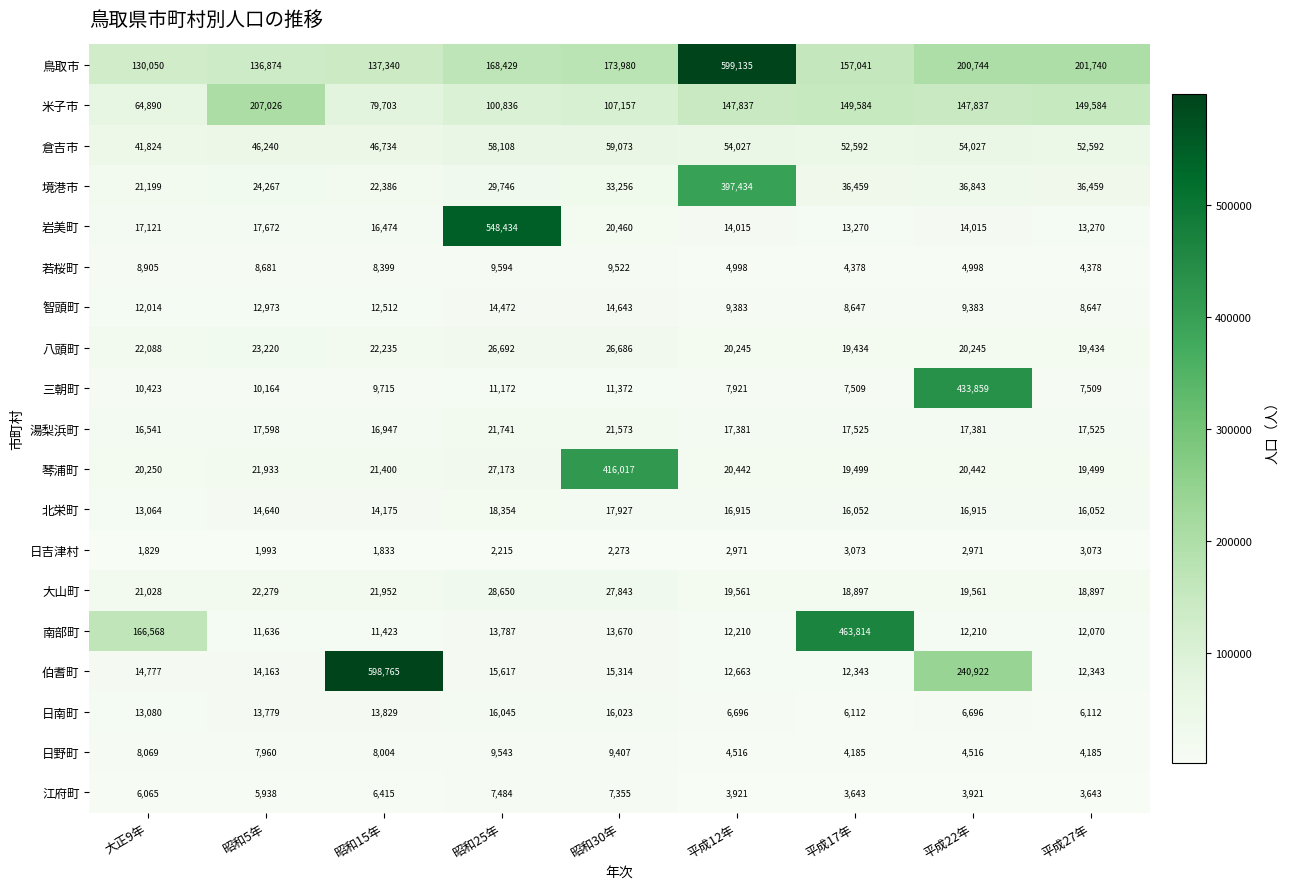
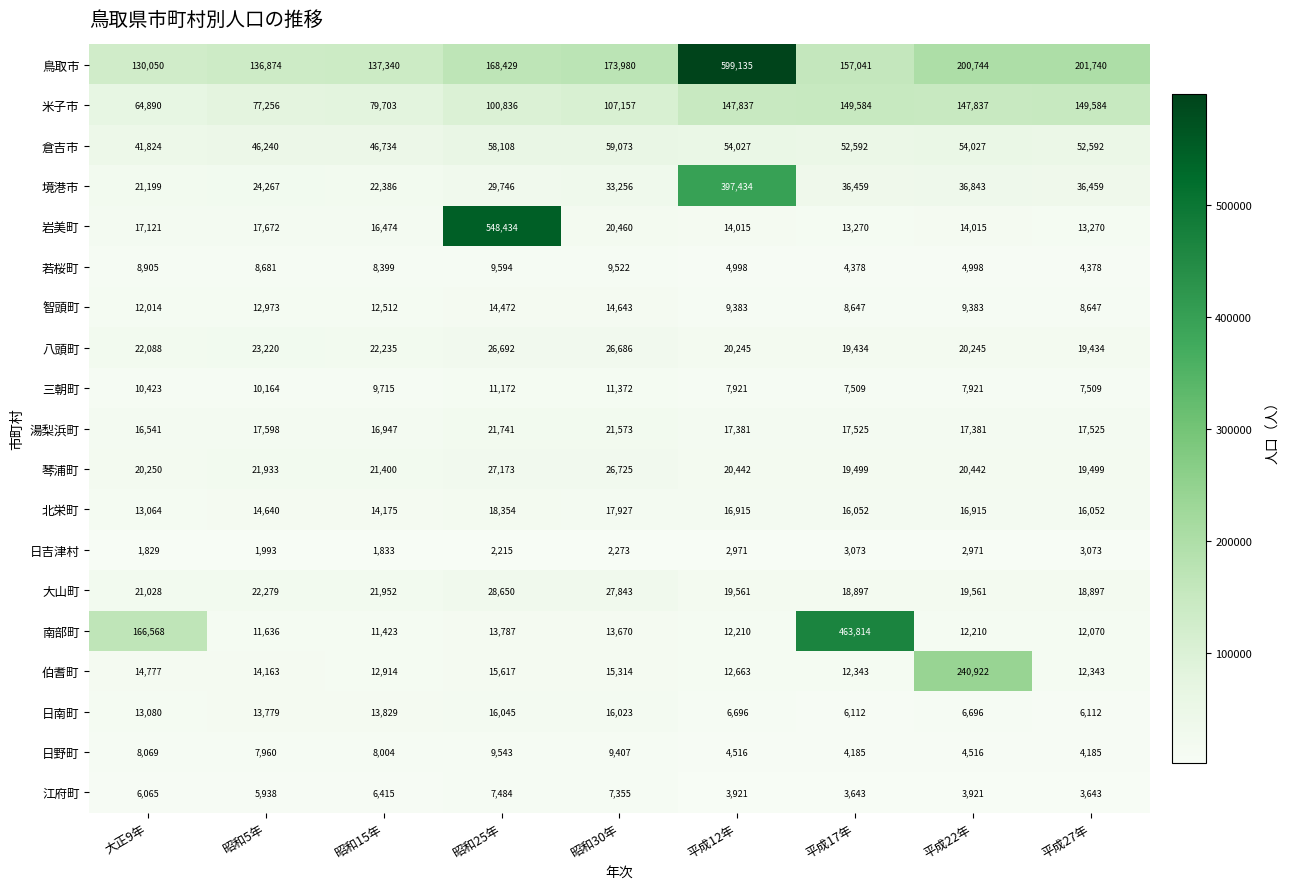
  {
    "鳥取市": {
      "大正9年": "130,050",
      "昭和5年": "136,874",
      "昭和15年": "137,340",
      "昭和25年": "168,429",
      "昭和30年": "173,980",
      "平成12年": "599,135",
      "平成17年": "157,041",
      "平成22年": "200,744",
      "平成27年": "201,740"
    },
    "米子市": {
      "大正9年": "64,890",
-     "昭和5年": "207,026",
+     "昭和5年": "77,256",
      "昭和15年": "79,703",
      "昭和25年": "100,836",
      "昭和30年": "107,157",
      "平成12年": "147,837",
      "平成17年": "149,584",
      "平成22年": "147,837",
      "平成27年": "149,584"
    },
    "倉吉市": {
      "大正9年": "41,824",
      "昭和5年": "46,240",
      "昭和15年": "46,734",
      "昭和25年": "58,108",
      "昭和30年": "59,073",
      "平成12年": "54,027",
      "平成17年": "52,592",
      "平成22年": "54,027",
      "平成27年": "52,592"
    },
    "境港市": {
      "大正9年": "21,199",
      "昭和5年": "24,267",
      "昭和15年": "22,386",
      "昭和25年": "29,746",
      "昭和30年": "33,256",
      "平成12年": "397,434",
      "平成17年": "36,459",
      "平成22年": "36,843",
      "平成27年": "36,459"
    },
    "岩美町": {
      "大正9年": "17,121",
      "昭和5年": "17,672",
      "昭和15年": "16,474",
      "昭和25年": "548,434",
      "昭和30年": "20,460",
      "平成12年": "14,015",
      "平成17年": "13,270",
      "平成22年": "14,015",
      "平成27年": "13,270"
    },
    "若桜町": {
      "大正9年": "8,905",
      "昭和5年": "8,681",
      "昭和15年": "8,399",
      "昭和25年": "9,594",
      "昭和30年": "9,522",
      "平成12年": "4,998",
      "平成17年": "4,378",
      "平成22年": "4,998",
      "平成27年": "4,378"
    },
    "智頭町": {
      "大正9年": "12,014",
      "昭和5年": "12,973",
      "昭和15年": "12,512",
      "昭和25年": "14,472",
      "昭和30年": "14,643",
      "平成12年": "9,383",
      "平成17年": "8,647",
      "平成22年": "9,383",
      "平成27年": "8,647"
    },
    "八頭町": {
      "大正9年": "22,088",
      "昭和5年": "23,220",
      "昭和15年": "22,235",
      "昭和25年": "26,692",
      "昭和30年": "26,686",
      "平成12年": "20,245",
      "平成17年": "19,434",
      "平成22年": "20,245",
      "平成27年": "19,434"
    },
    "三朝町": {
      "大正9年": "10,423",
      "昭和5年": "10,164",
      "昭和15年": "9,715",
      "昭和25年": "11,172",
      "昭和30年": "11,372",
      "平成12年": "7,921",
      "平成17年": "7,509",
-     "平成22年": "433,859",
+     "平成22年": "7,921",
      "平成27年": "7,509"
    },
    "湯梨浜町": {
      "大正9年": "16,541",
      "昭和5年": "17,598",
      "昭和15年": "16,947",
      "昭和25年": "21,741",
      "昭和30年": "21,573",
      "平成12年": "17,381",
      "平成17年": "17,525",
      "平成22年": "17,381",
      "平成27年": "17,525"
    },
    "琴浦町": {
      "大正9年": "20,250",
      "昭和5年": "21,933",
      "昭和15年": "21,400",
      "昭和25年": "27,173",
-     "昭和30年": "416,017",
+     "昭和30年": "26,725",
      "平成12年": "20,442",
      "平成17年": "19,499",
      "平成22年": "20,442",
      "平成27年": "19,499"
    },
    "北栄町": {
      "大正9年": "13,064",
      "昭和5年": "14,640",
      "昭和15年": "14,175",
      "昭和25年": "18,354",
      "昭和30年": "17,927",
      "平成12年": "16,915",
      "平成17年": "16,052",
      "平成22年": "16,915",
      "平成27年": "16,052"
    },
    "日吉津村": {
      "大正9年": "1,829",
      "昭和5年": "1,993",
      "昭和15年": "1,833",
      "昭和25年": "2,215",
      "昭和30年": "2,273",
      "平成12年": "2,971",
      "平成17年": "3,073",
      "平成22年": "2,971",
      "平成27年": "3,073"
    },
    "大山町": {
      "大正9年": "21,028",
      "昭和5年": "22,279",
      "昭和15年": "21,952",
      "昭和25年": "28,650",
      "昭和30年": "27,843",
      "平成12年": "19,561",
      "平成17年": "18,897",
      "平成22年": "19,561",
      "平成27年": "18,897"
    },
    "南部町": {
      "大正9年": "166,568",
      "昭和5年": "11,636",
      "昭和15年": "11,423",
      "昭和25年": "13,787",
      "昭和30年": "13,670",
      "平成12年": "12,210",
      "平成17年": "463,814",
      "平成22年": "12,210",
      "平成27年": "12,070"
    },
    "伯耆町": {
      "大正9年": "14,777",
      "昭和5年": "14,163",
-     "昭和15年": "598,765",
+     "昭和15年": "12,914",
      "昭和25年": "15,617",
      "昭和30年": "15,314",
      "平成12年": "12,663",
      "平成17年": "12,343",
      "平成22年": "240,922",
      "平成27年": "12,343"
    },
    "日南町": {
      "大正9年": "13,080",
      "昭和5年": "13,779",
      "昭和15年": "13,829",
      "昭和25年": "16,045",
      "昭和30年": "16,023",
      "平成12年": "6,696",
      "平成17年": "6,112",
      "平成22年": "6,696",
      "平成27年": "6,112"
    },
    "日野町": {
      "大正9年": "8,069",
      "昭和5年": "7,960",
      "昭和15年": "8,004",
      "昭和25年": "9,543",
      "昭和30年": "9,407",
      "平成12年": "4,516",
      "平成17年": "4,185",
      "平成22年": "4,516",
      "平成27年": "4,185"
    },
    "江府町": {
      "大正9年": "6,065",
      "昭和5年": "5,938",
      "昭和15年": "6,415",
      "昭和25年": "7,484",
      "昭和30年": "7,355",
      "平成12年": "3,921",
      "平成17年": "3,643",
      "平成22年": "3,921",
      "平成27年": "3,643"
    }
  }
